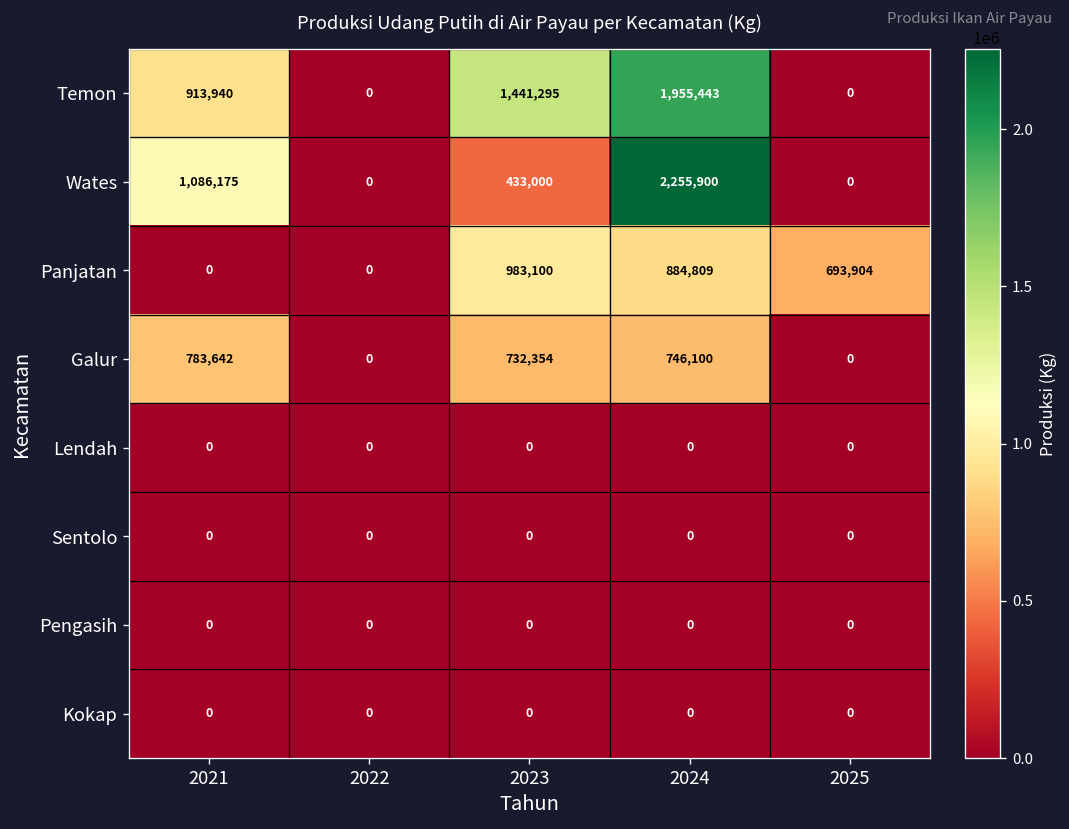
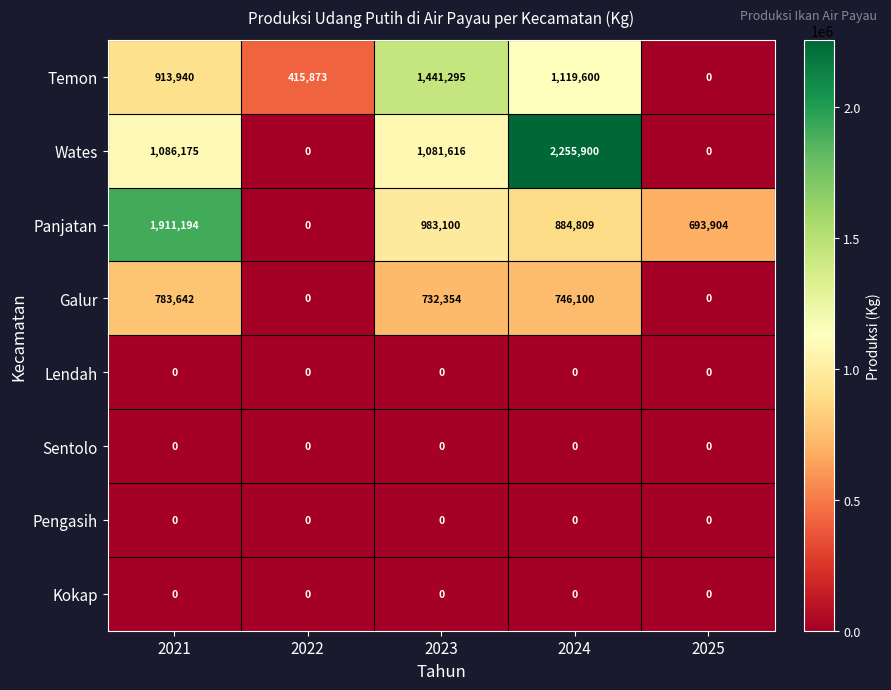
  {
    "Temon": {
      "2021": "913,940",
-     "2022": "0",
+     "2022": "415,873",
      "2023": "1,441,295",
-     "2024": "1,955,443",
+     "2024": "1,119,600",
      "2025": "0"
    },
    "Wates": {
      "2021": "1,086,175",
      "2022": "0",
-     "2023": "433,000",
+     "2023": "1,081,616",
      "2024": "2,255,900",
      "2025": "0"
    },
    "Panjatan": {
-     "2021": "0",
+     "2021": "1,911,194",
      "2022": "0",
      "2023": "983,100",
      "2024": "884,809",
      "2025": "693,904"
    },
    "Galur": {
      "2021": "783,642",
      "2022": "0",
      "2023": "732,354",
      "2024": "746,100",
      "2025": "0"
    },
    "Lendah": {
      "2021": "0",
      "2022": "0",
      "2023": "0",
      "2024": "0",
      "2025": "0"
    },
    "Sentolo": {
      "2021": "0",
      "2022": "0",
      "2023": "0",
      "2024": "0",
      "2025": "0"
    },
    "Pengasih": {
      "2021": "0",
      "2022": "0",
      "2023": "0",
      "2024": "0",
      "2025": "0"
    },
    "Kokap": {
      "2021": "0",
      "2022": "0",
      "2023": "0",
      "2024": "0",
      "2025": "0"
    }
  }
